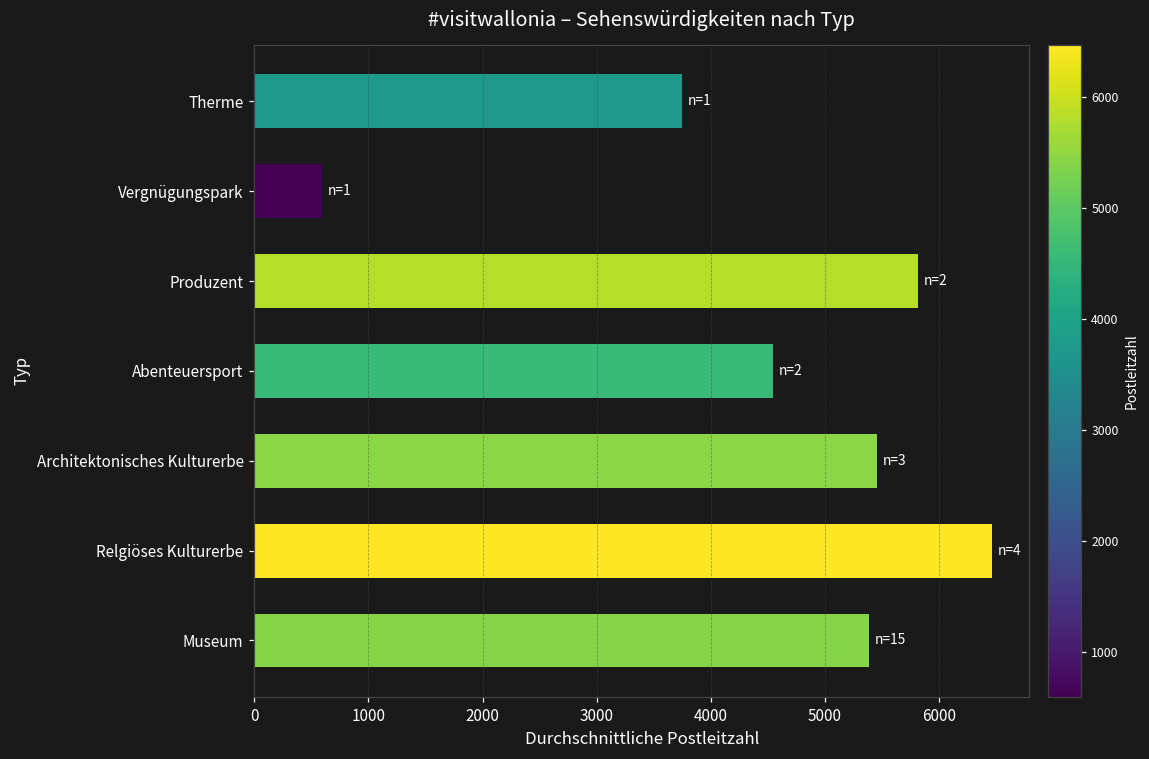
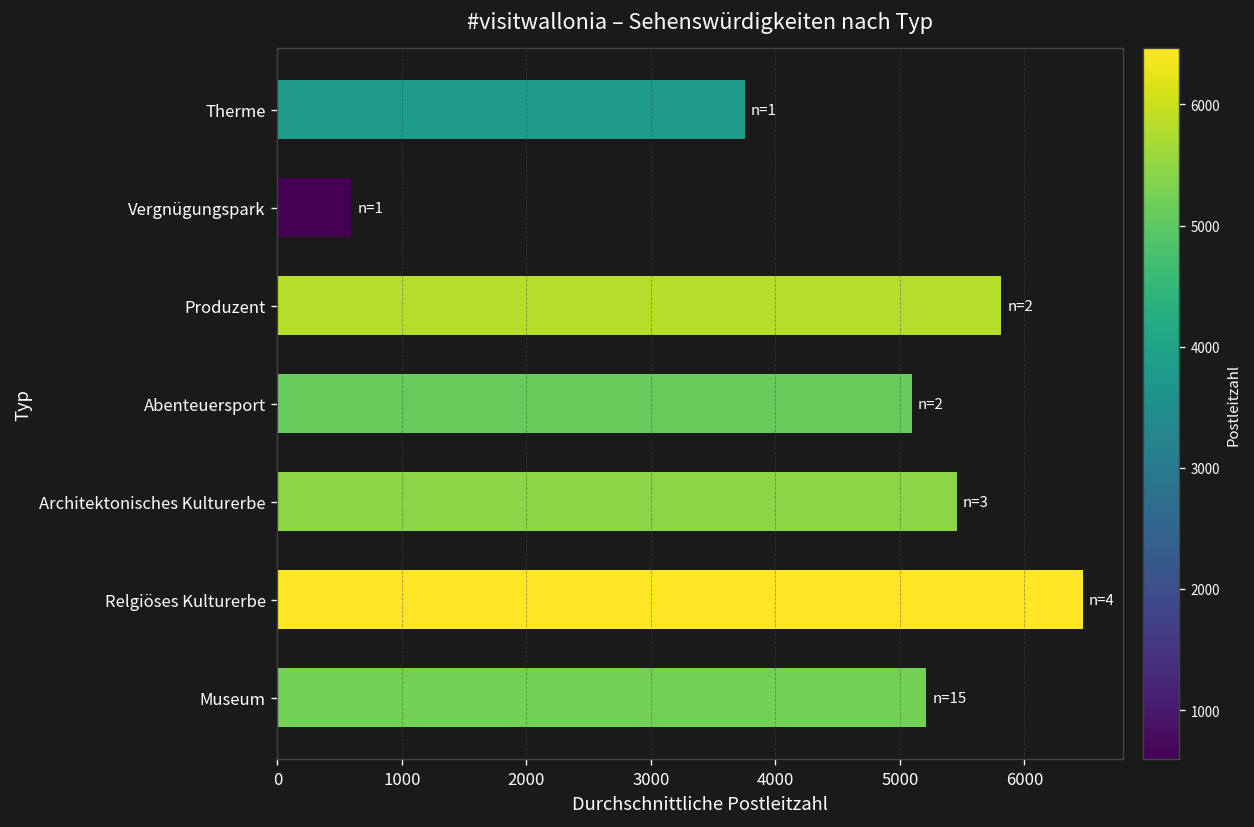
  {
-   "Abenteuersport": 4550,
-   "Museum": 5390
+   "Abenteuersport": 5090,
+   "Museum": 5210
  }
